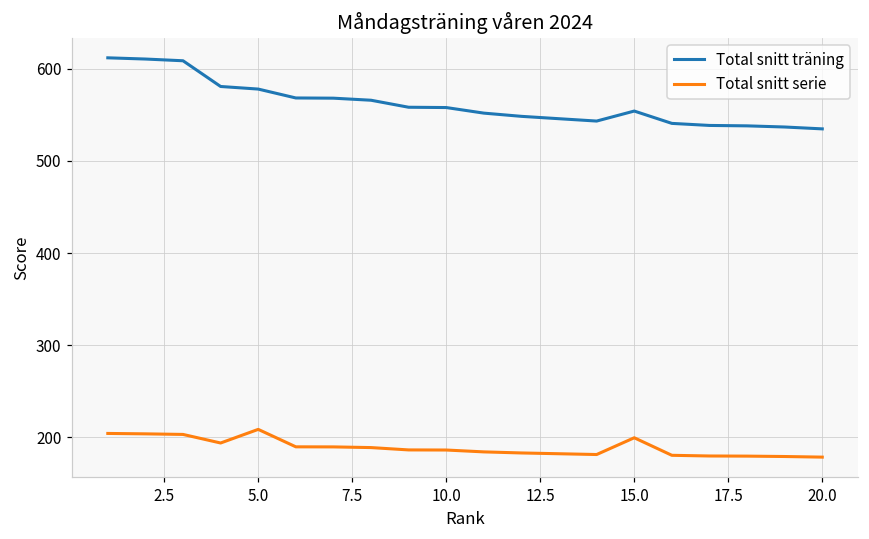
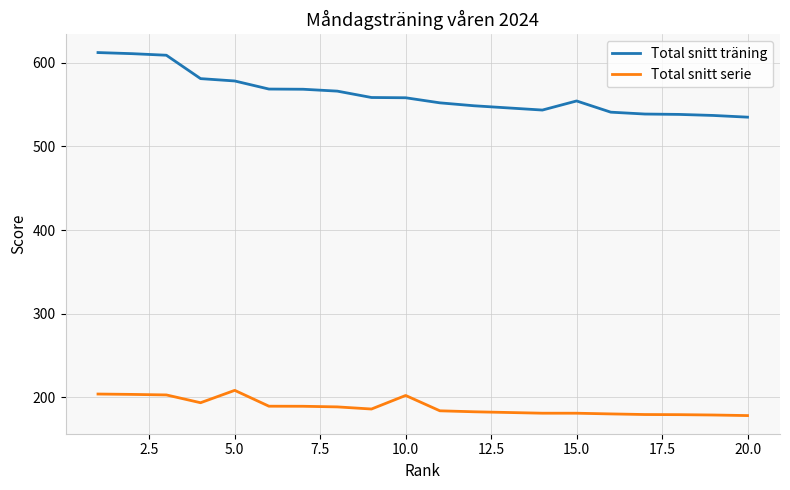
  {
    "Total snitt träning": {
      "5.0": 580,
      "10.0": 560,
      "15.0": 550,
      "20.0": 530
    },
    "Total snitt serie": {
      "5.0": 210,
-     "10.0": 190,
-     "15.0": 200,
+     "10.0": 200,
+     "15.0": 180,
      "20.0": 180
    }
  }
